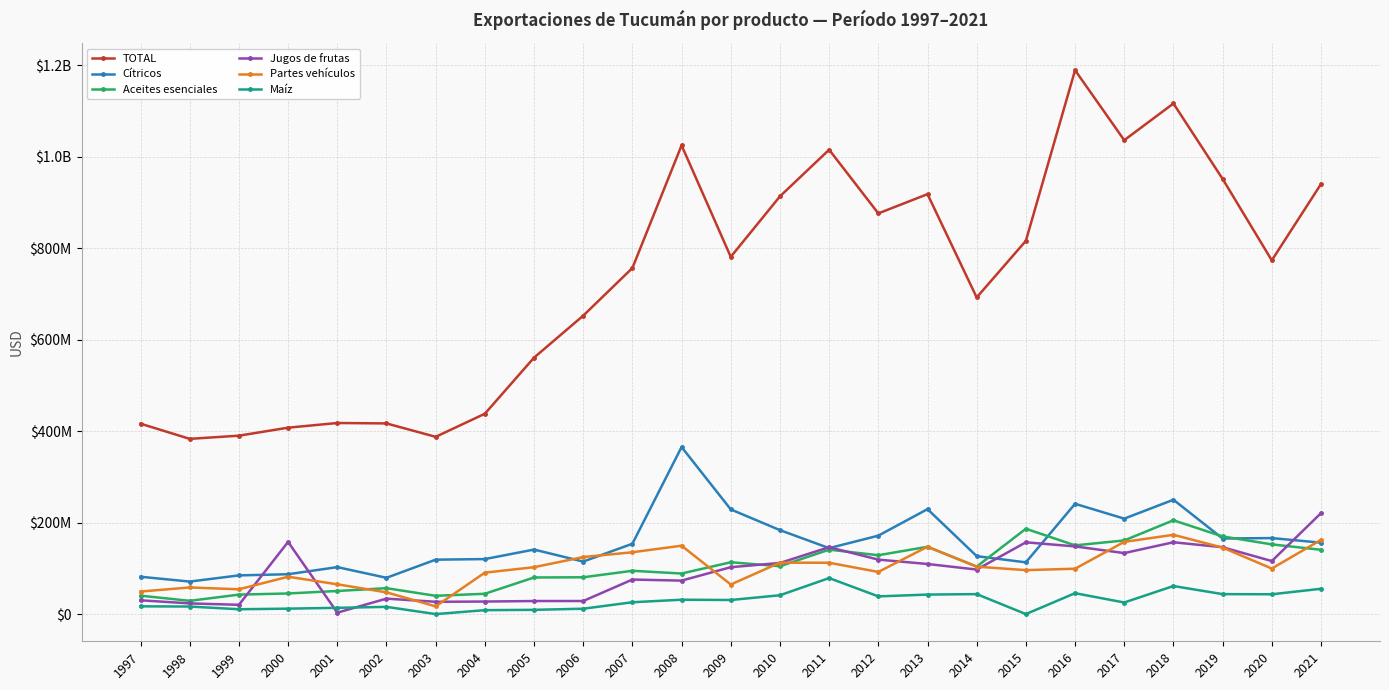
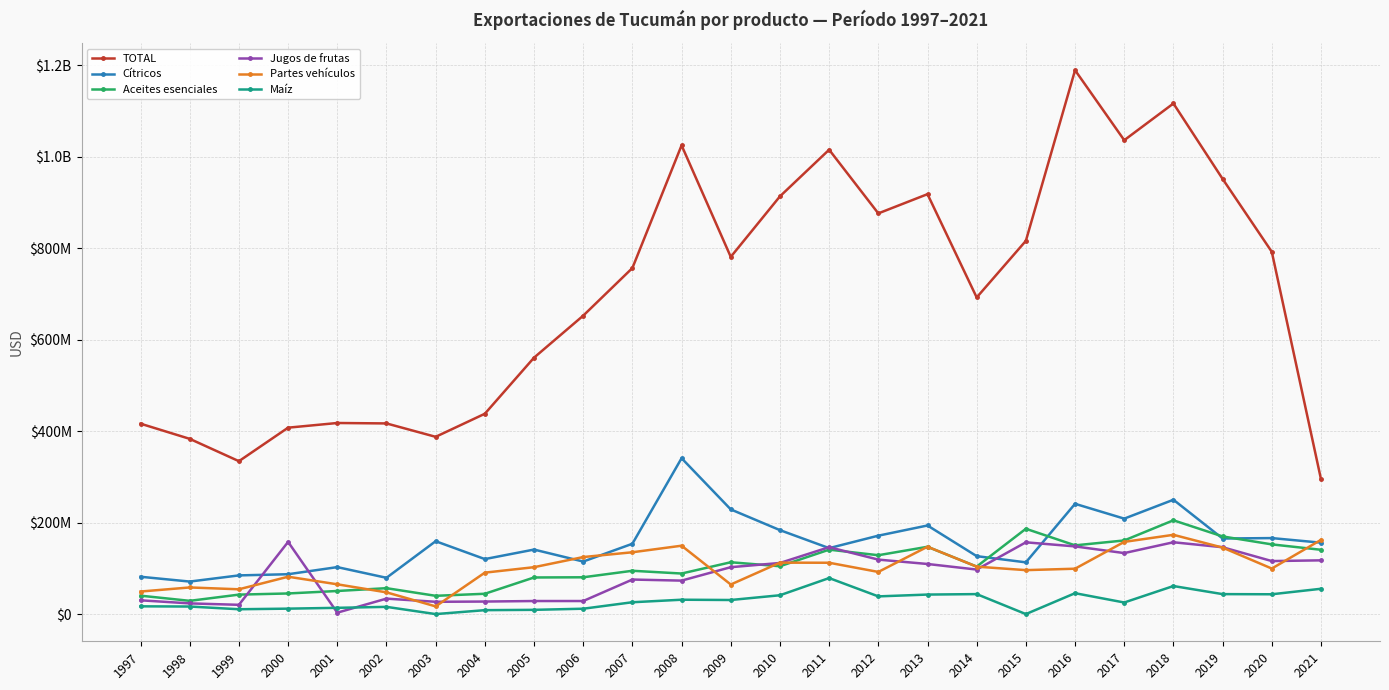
  {
    "TOTAL": {
      "1997": "$420000000",
      "1998": "$380000000",
-     "1999": "$390000000",
+     "1999": "$330000000",
      "2000": "$410000000",
      "2001": "$420000000",
      "2002": "$420000000",
      "2003": "$390000000",
      "2004": "$440000000",
      "2005": "$560000000",
      "2006": "$650000000",
      "2007": "$760000000",
      "2008": "$1030000000",
      "2009": "$780000000",
      "2010": "$910000000",
      "2011": "$1020000000",
      "2012": "$880000000",
      "2013": "$920000000",
      "2014": "$690000000",
      "2015": "$820000000",
      "2016": "$1190000000",
      "2017": "$1040000000",
      "2018": "$1120000000",
      "2019": "$950000000",
-     "2020": "$770000000",
-     "2021": "$940000000"
+     "2020": "$790000000",
+     "2021": "$300000000"
    },
    "Cítricos": {
      "1997": "$80000000",
      "1998": "$70000000",
      "1999": "$80000000",
      "2001": "$100000000",
      "2002": "$80000000",
-     "2003": "$120000000",
+     "2003": "$160000000",
      "2004": "$120000000",
      "2005": "$140000000",
      "2006": "$110000000",
      "2007": "$150000000",
-     "2008": "$370000000",
+     "2008": "$340000000",
      "2009": "$230000000",
      "2010": "$180000000",
      "2012": "$170000000",
-     "2013": "$230000000",
+     "2013": "$190000000",
      "2014": "$130000000",
      "2015": "$110000000",
      "2016": "$240000000",
      "2017": "$210000000",
      "2018": "$250000000",
      "2020": "$170000000",
      "2021": "$160000000"
    },
    "Jugos de frutas": {
      "1997": "$30000000",
      "1998": "$20000000",
      "1999": "$20000000",
      "2000": "$160000000",
      "2001": "$0",
      "2002": "$30000000",
      "2003": "$30000000",
      "2004": "$30000000",
      "2005": "$30000000",
      "2006": "$30000000",
      "2007": "$80000000",
      "2008": "$70000000",
      "2009": "$100000000",
      "2012": "$120000000",
      "2013": "$110000000",
      "2014": "$100000000",
      "2015": "$160000000",
      "2017": "$130000000",
      "2018": "$160000000",
      "2020": "$120000000",
-     "2021": "$220000000"
+     "2021": "$120000000"
    },
    "Partes vehículos": {
      "1997": "$50000000",
      "1998": "$60000000",
      "1999": "$50000000",
      "2001": "$70000000",
      "2002": "$50000000",
      "2003": "$20000000",
      "2004": "$90000000",
      "2005": "$100000000",
      "2006": "$120000000",
      "2007": "$140000000",
      "2008": "$150000000",
      "2009": "$60000000",
      "2011": "$110000000",
      "2012": "$90000000",
      "2015": "$100000000",
      "2016": "$100000000",
      "2018": "$170000000",
      "2020": "$100000000",
      "2021": "$160000000"
    }
  }
